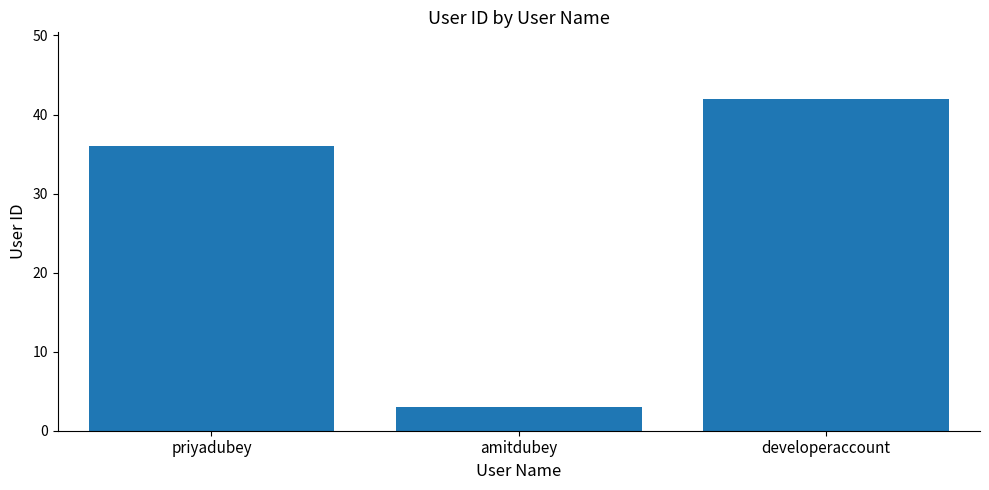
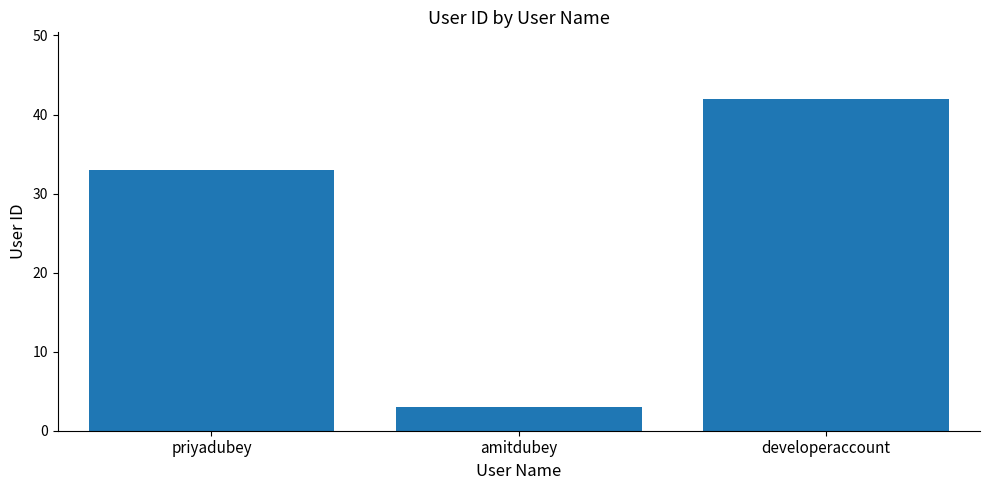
  {
-   "priyadubey": 36,
+   "priyadubey": 33,
    "amitdubey": 3,
    "developeraccount": 42
  }
